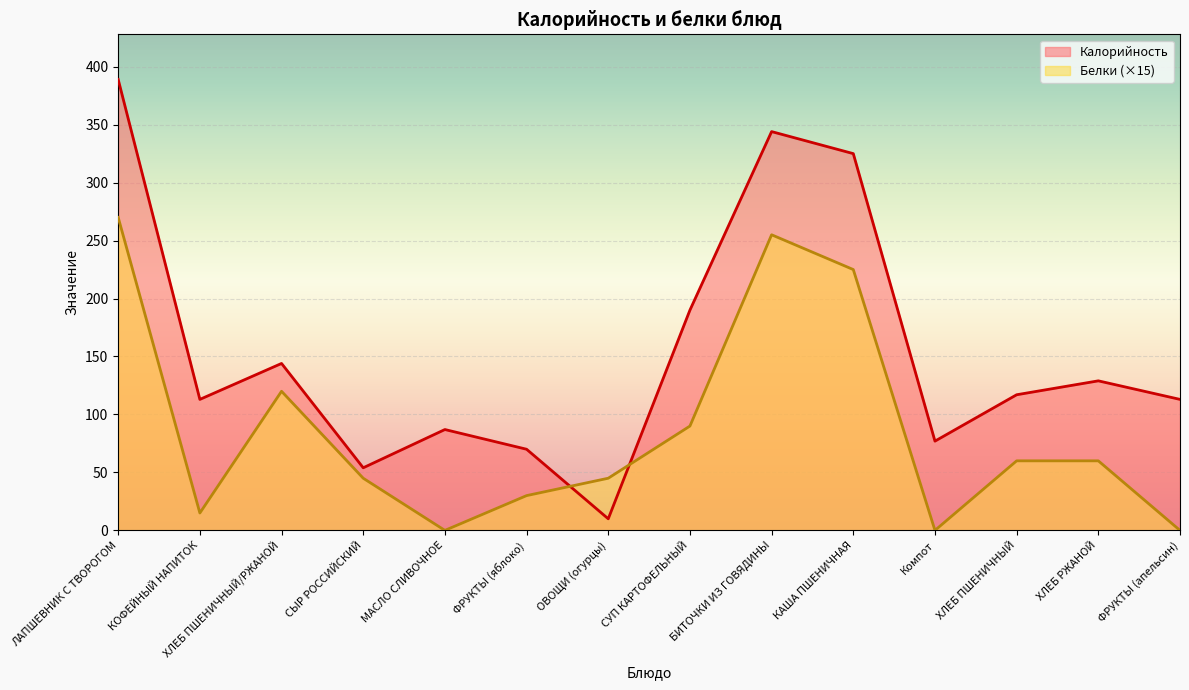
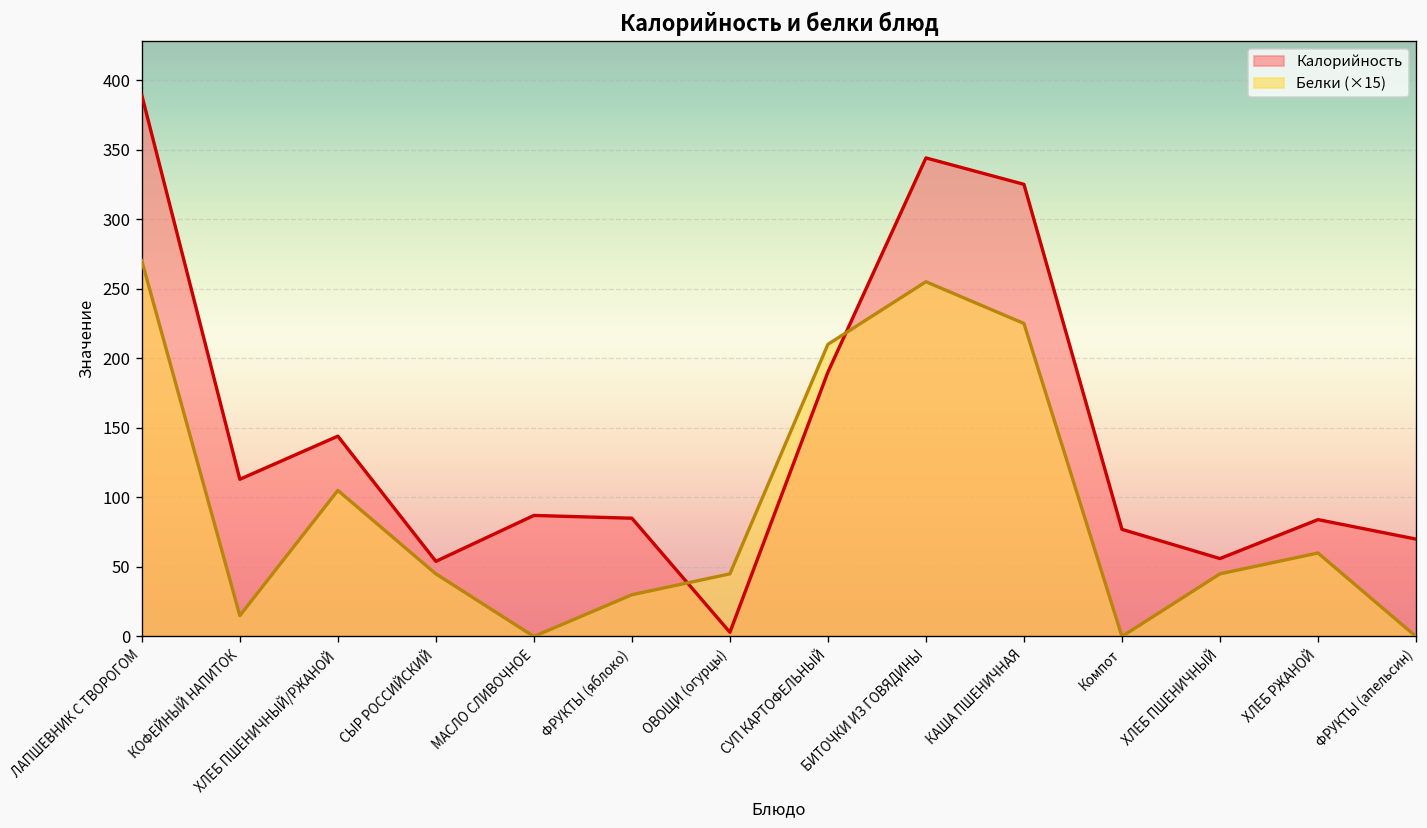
  {
    "Калорийность": {
      "ЛАПШЕВНИК С ТВОРОГОМ": 389,
      "КОФЕЙНЫЙ НАПИТОК": 113,
      "ХЛЕБ ПШЕНИЧНЫЙ/РЖАНОЙ": 144,
      "СЫР РОССИЙСКИЙ": 54,
      "МАСЛО СЛИВОЧНОЕ": 87,
-     "ФРУКТЫ (яблоко)": 70,
-     "ОВОЩИ (огурцы)": 10,
+     "ФРУКТЫ (яблоко)": 85,
+     "ОВОЩИ (огурцы)": 3,
      "СУП КАРТОФЕЛЬНЫЙ": 190,
      "БИТОЧКИ ИЗ ГОВЯДИНЫ": 344,
      "КАША ПШЕНИЧНАЯ": 325,
      "Компот": 77,
-     "ХЛЕБ ПШЕНИЧНЫЙ": 117,
-     "ХЛЕБ РЖАНОЙ": 129,
-     "ФРУКТЫ (апельсин)": 113
+     "ХЛЕБ ПШЕНИЧНЫЙ": 56,
+     "ХЛЕБ РЖАНОЙ": 84,
+     "ФРУКТЫ (апельсин)": 70
    },
    "Белки (×15)": {
      "ЛАПШЕВНИК С ТВОРОГОМ": 270,
      "КОФЕЙНЫЙ НАПИТОК": 15,
-     "ХЛЕБ ПШЕНИЧНЫЙ/РЖАНОЙ": 120,
+     "ХЛЕБ ПШЕНИЧНЫЙ/РЖАНОЙ": 105,
      "СЫР РОССИЙСКИЙ": 45,
      "МАСЛО СЛИВОЧНОЕ": 0,
      "ФРУКТЫ (яблоко)": 30,
      "ОВОЩИ (огурцы)": 45,
-     "СУП КАРТОФЕЛЬНЫЙ": 90,
+     "СУП КАРТОФЕЛЬНЫЙ": 210,
      "БИТОЧКИ ИЗ ГОВЯДИНЫ": 255,
      "КАША ПШЕНИЧНАЯ": 225,
      "Компот": 0,
-     "ХЛЕБ ПШЕНИЧНЫЙ": 60,
+     "ХЛЕБ ПШЕНИЧНЫЙ": 45,
      "ХЛЕБ РЖАНОЙ": 60,
      "ФРУКТЫ (апельсин)": 0
    }
  }
